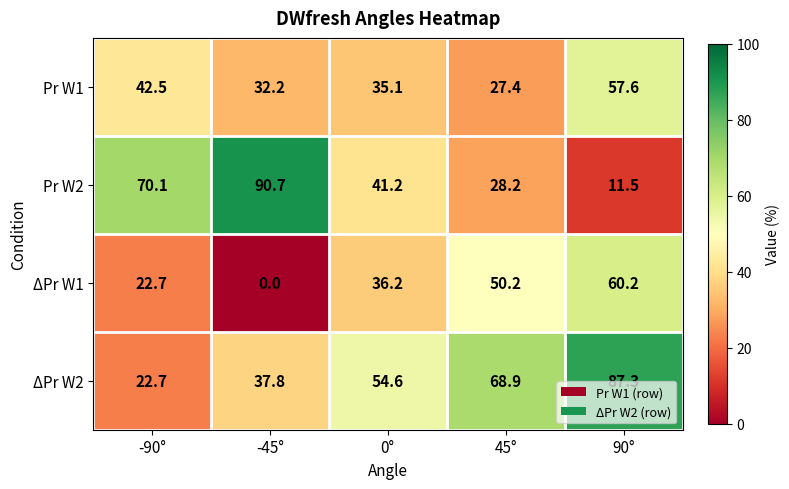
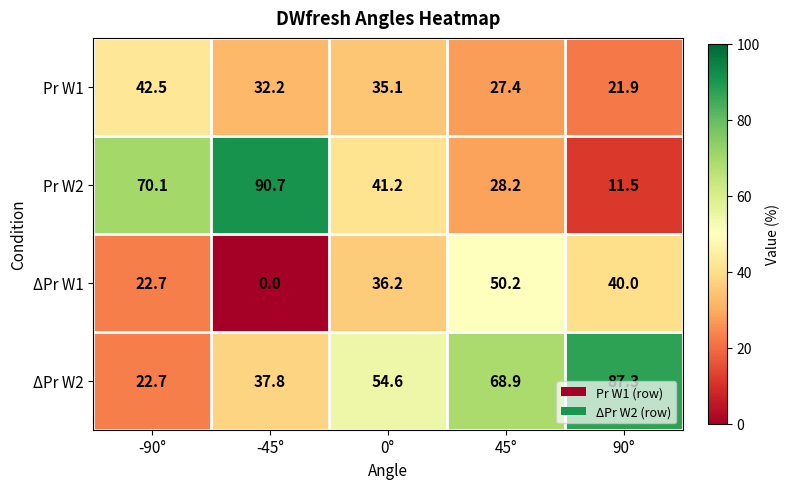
  {
    "Pr W1": {
      "-90°": 42.5,
      "-45°": 32.2,
      "0°": 35.1,
      "45°": 27.4,
-     "90°": 57.6
+     "90°": 21.9
    },
    "Pr W2": {
      "-90°": 70.1,
      "-45°": 90.7,
      "0°": 41.2,
      "45°": 28.2,
      "90°": 11.5
    },
    "ΔPr W1": {
      "-90°": 22.7,
      "-45°": 0.0,
      "0°": 36.2,
      "45°": 50.2,
-     "90°": 60.2
+     "90°": 40.0
    },
    "ΔPr W2": {
      "-90°": 22.7,
      "-45°": 37.8,
      "0°": 54.6,
      "45°": 68.9
    }
  }
